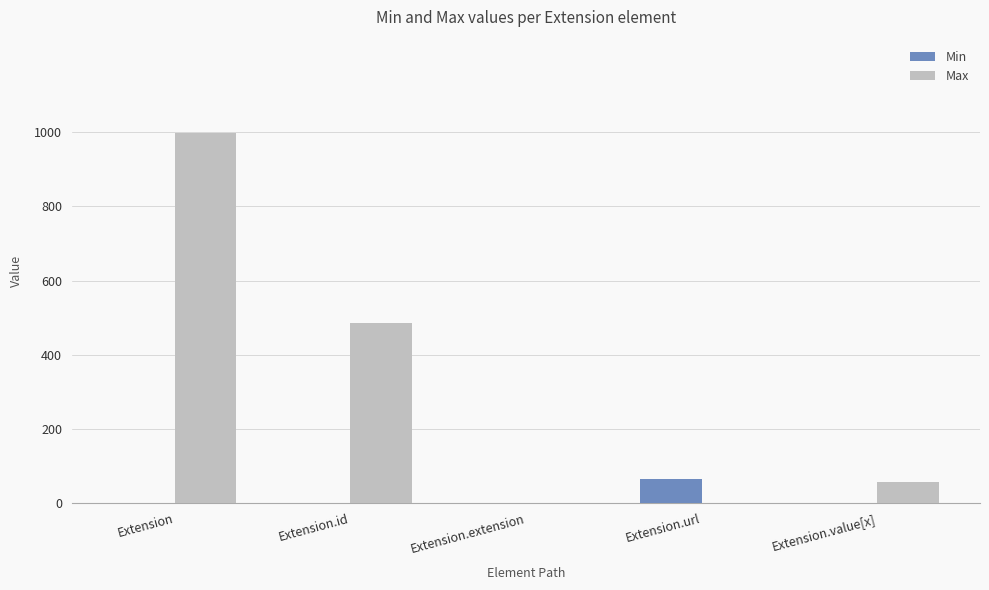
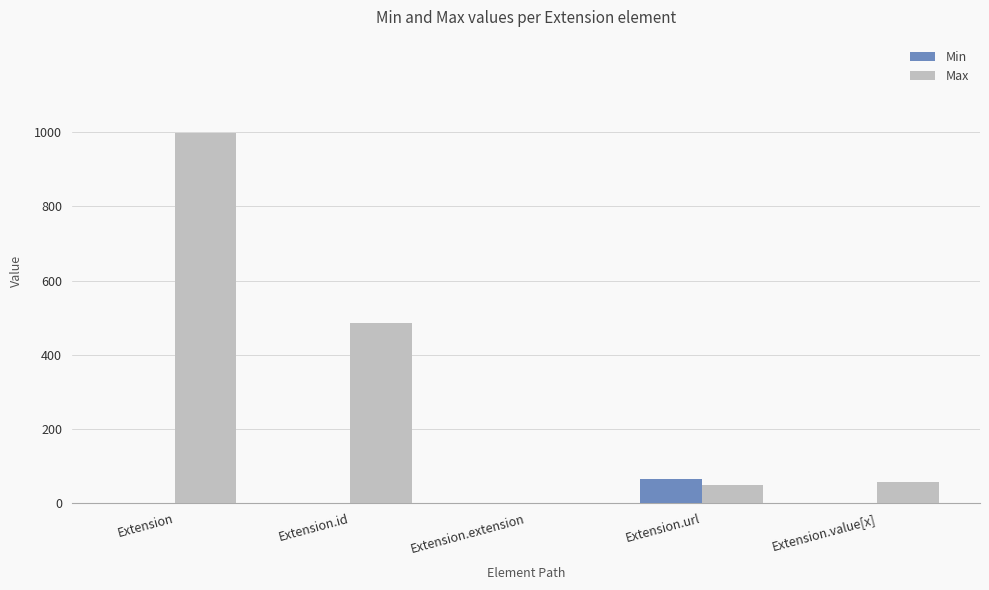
  {
    "Min": {
      "Extension": 0,
      "Extension.id": 0,
      "Extension.extension": 0,
      "Extension.url": 70,
      "Extension.value[x]": 0
    },
    "Max": {
      "Extension": 1000,
      "Extension.id": 490,
      "Extension.extension": 0,
-     "Extension.url": 0,
+     "Extension.url": 50,
      "Extension.value[x]": 60
    }
  }
